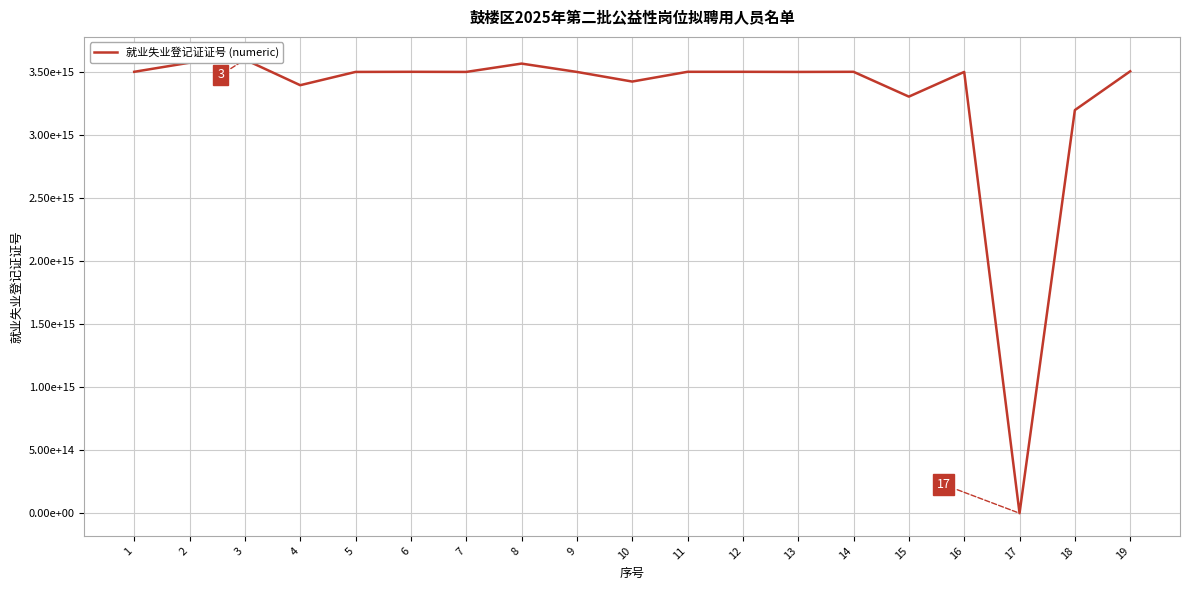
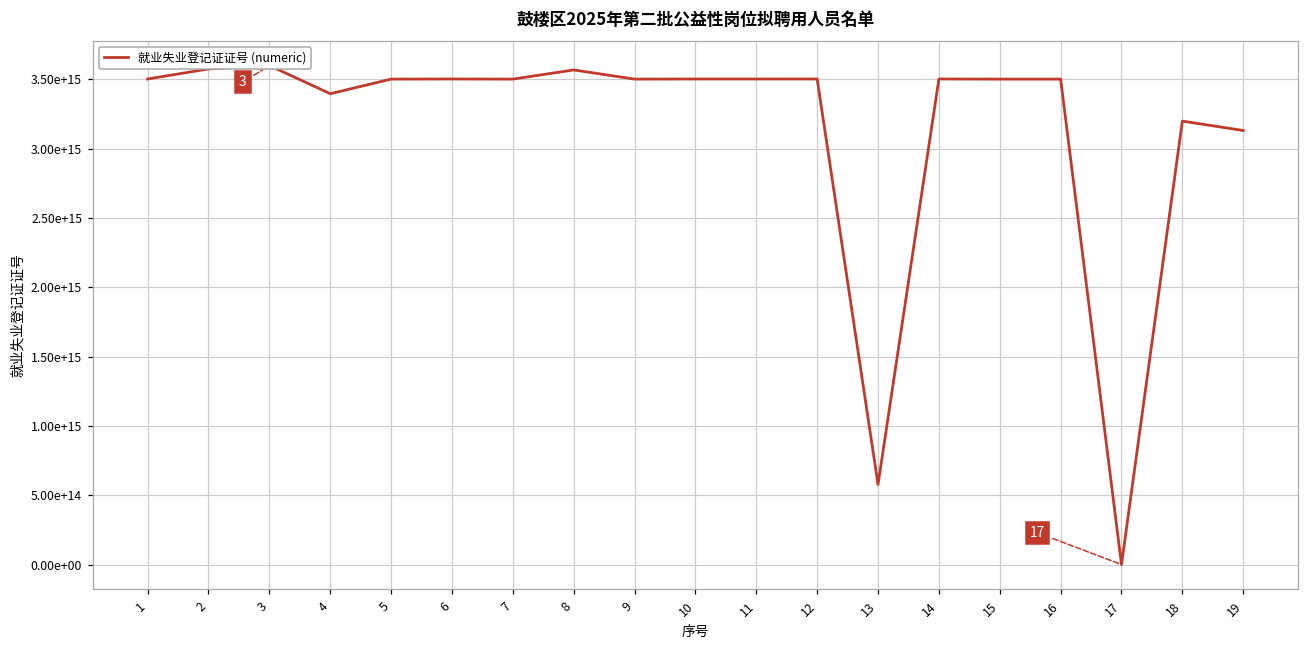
  {
    "1": 3500000000000000,
    "4": 3400000000000000,
    "5": 3500000000000000,
    "6": 3500000000000000,
    "7": 3500000000000000,
    "8": 3570000000000000,
    "9": 3500000000000000,
-   "10": 3420000000000000,
+   "10": 3500000000000000,
    "11": 3500000000000000,
    "12": 3500000000000000,
-   "13": 3500000000000000,
+   "13": 580000000000000,
    "14": 3500000000000000,
-   "15": 3310000000000000,
+   "15": 3500000000000000,
    "16": 3500000000000000,
    "17": 0,
    "18": 3200000000000000,
-   "19": 3510000000000000
+   "19": 3130000000000000
  }
